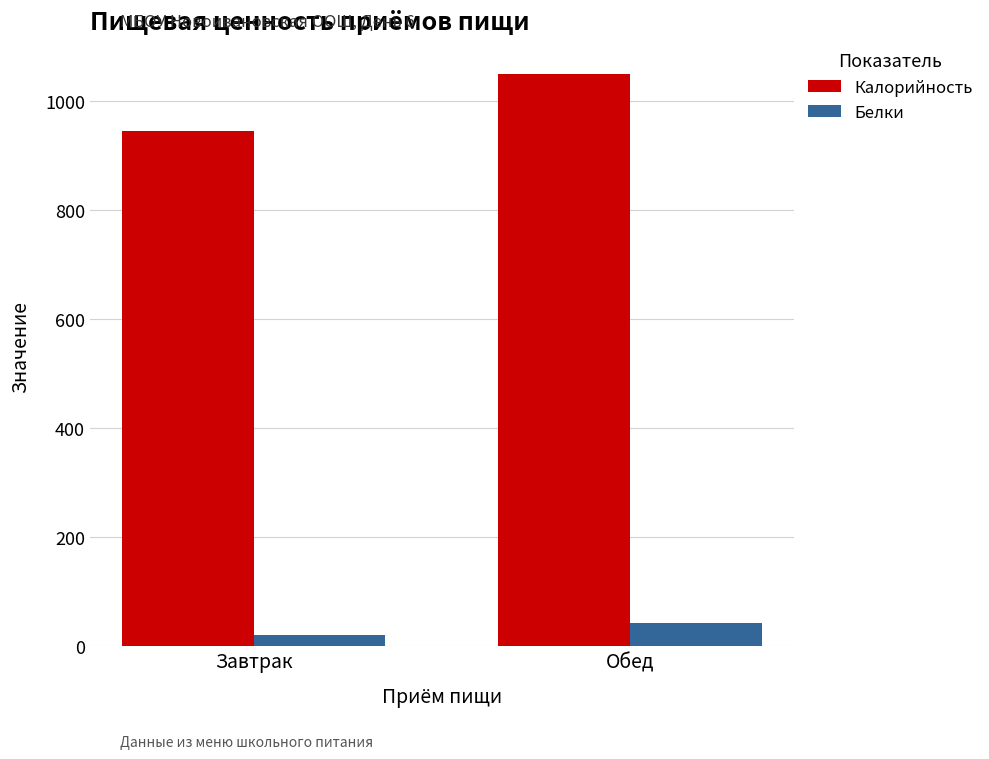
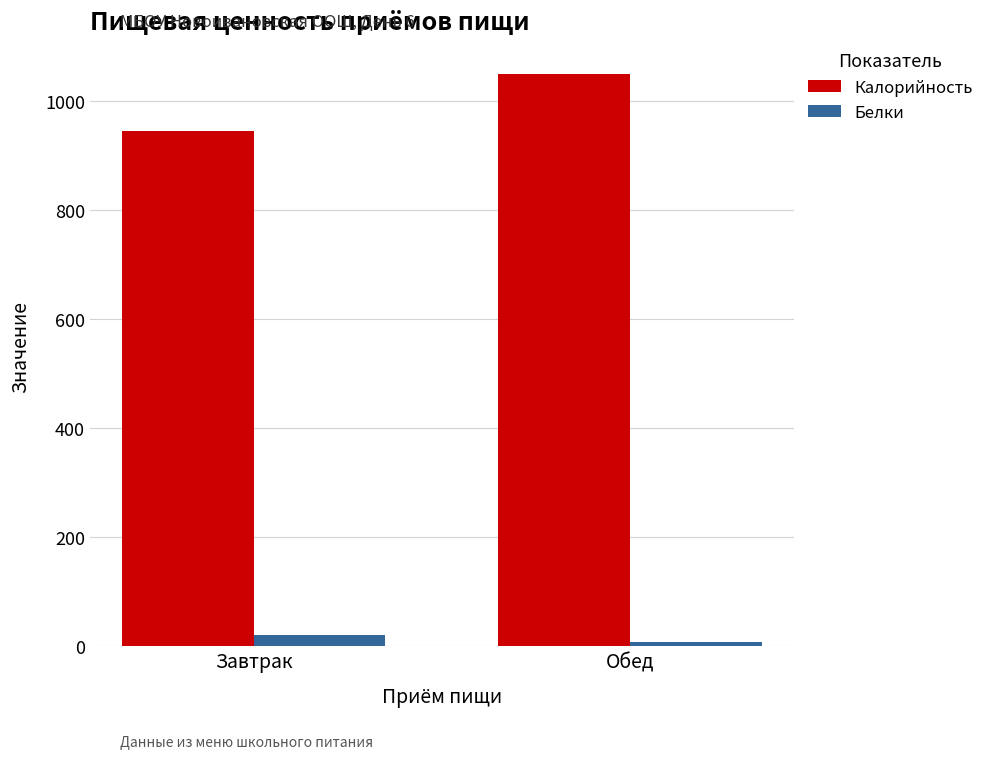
  {
    "Калорийность": {
      "Завтрак": 950,
      "Обед": 1050
    },
    "Белки": {
      "Завтрак": 20,
-     "Обед": 40
+     "Обед": 10
    }
  }
